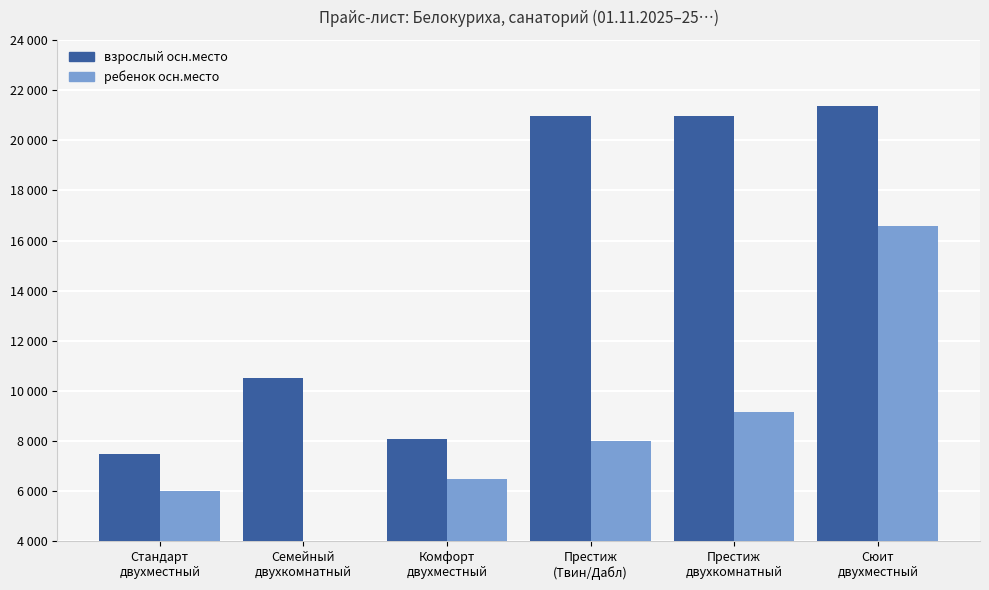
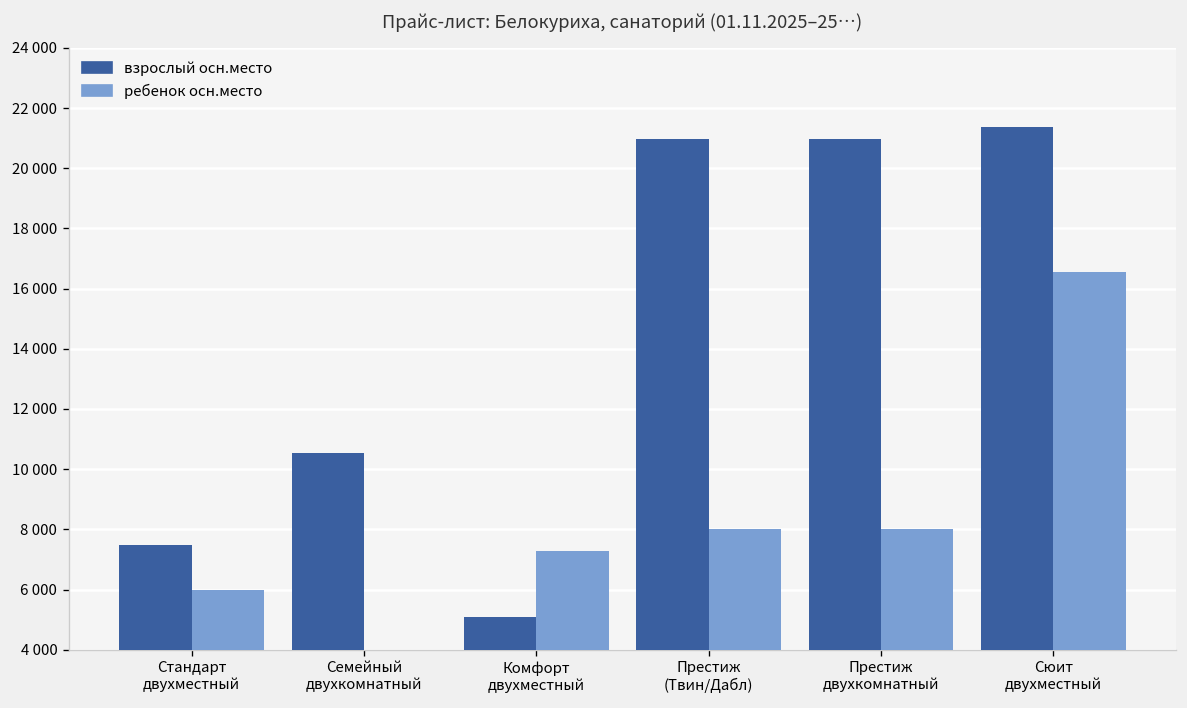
  {
    "взрослый осн.место": {
      "Стандарт двухместный": 7500,
      "Семейный двухкомнатный": 10500,
-     "Комфорт двухместный": 8100,
+     "Комфорт двухместный": 5100,
      "Престиж (Твин/Дабл)": 21000,
      "Престиж двухкомнатный": 21000,
      "Сюит двухместный": 21400
    },
    "ребенок осн.место": {
      "Стандарт двухместный": 6000,
-     "Комфорт двухместный": 6500,
+     "Комфорт двухместный": 7300,
      "Престиж (Твин/Дабл)": 8000,
-     "Престиж двухкомнатный": 9200,
+     "Престиж двухкомнатный": 8000,
      "Сюит двухместный": 16600
    }
  }
